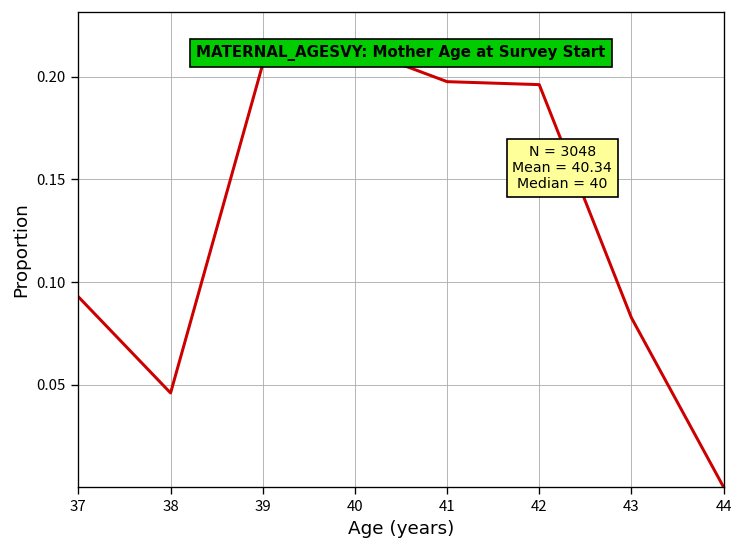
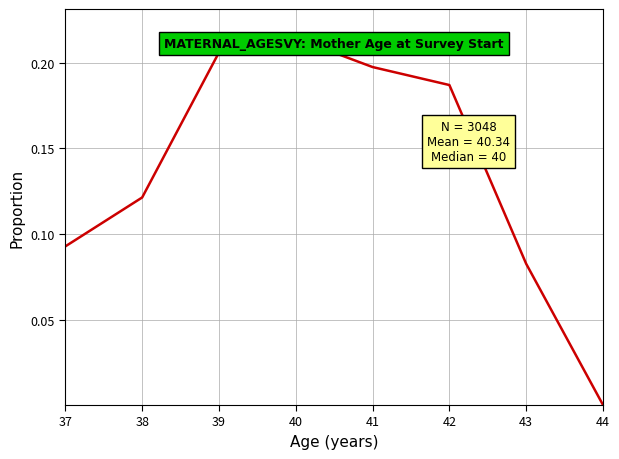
  {
    "37": 0.093,
-   "38": 0.046,
+   "38": 0.121,
    "41": 0.198,
-   "42": 0.196,
+   "42": 0.187,
    "43": 0.083,
    "44": 0.000
  }
